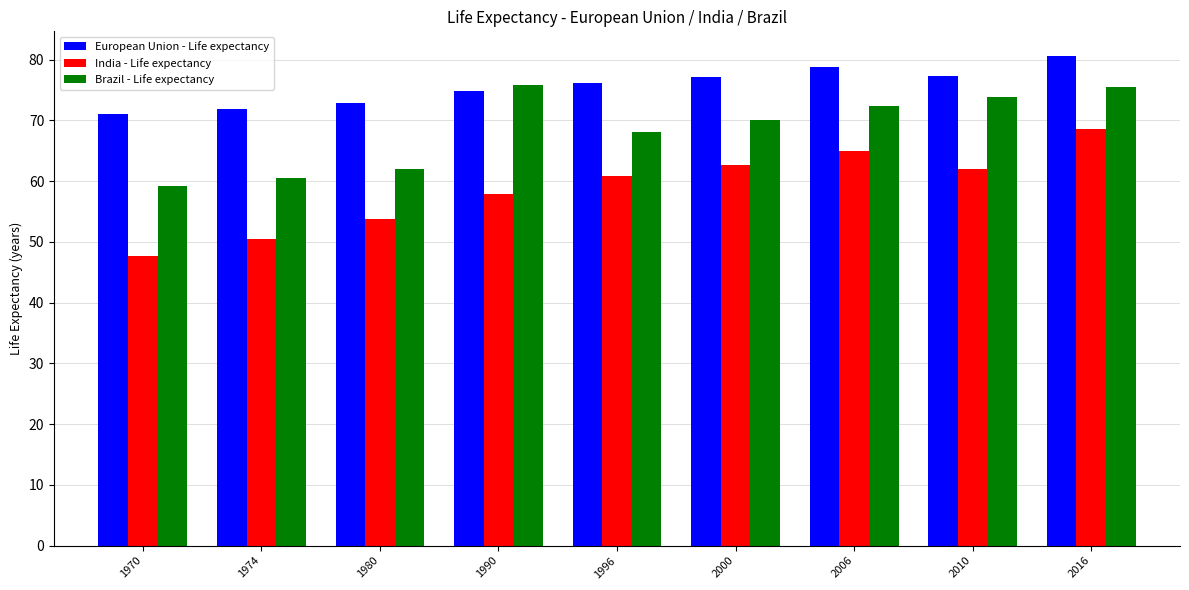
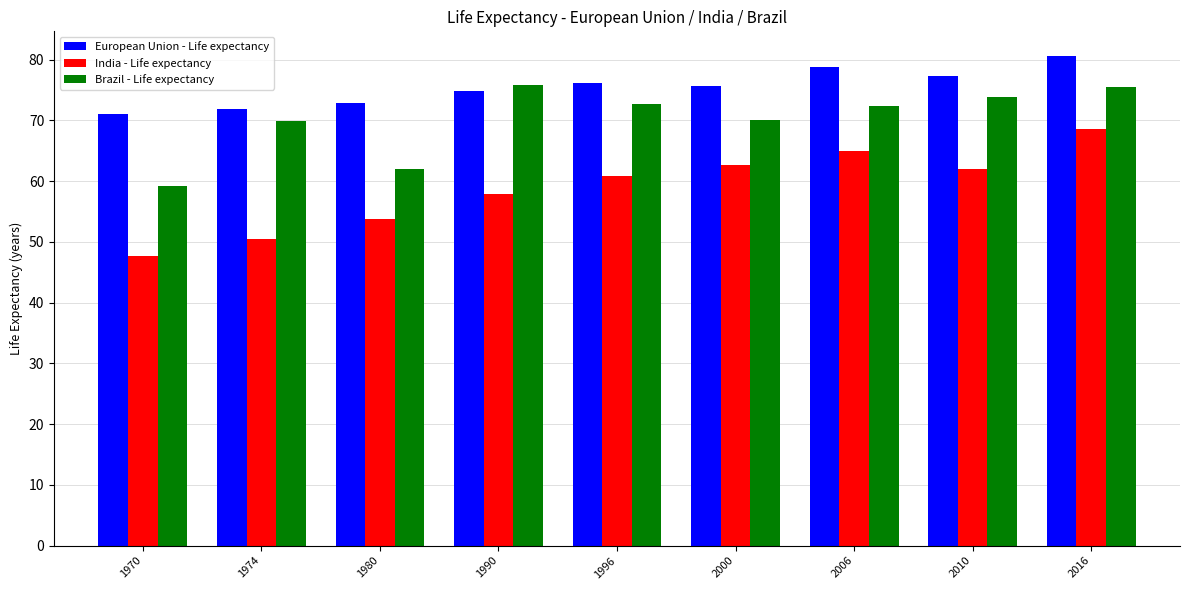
  {
    "European Union - Life expectancy": {
      "1970": 71,
      "1974": 72,
      "1980": 73,
      "1990": 75,
      "1996": 76,
-     "2000": 77,
+     "2000": 76,
      "2006": 79,
      "2010": 77,
      "2016": 81
    },
    "India - Life expectancy": {
      "1970": 48,
      "1974": 50,
      "1980": 54,
      "1990": 58,
      "1996": 61,
      "2000": 63,
      "2006": 65,
      "2010": 62,
      "2016": 69
    },
    "Brazil - Life expectancy": {
      "1970": 59,
-     "1974": 61,
+     "1974": 70,
      "1980": 62,
      "1990": 76,
-     "1996": 68,
+     "1996": 73,
      "2000": 70,
      "2006": 72,
      "2010": 74,
      "2016": 76
    }
  }
